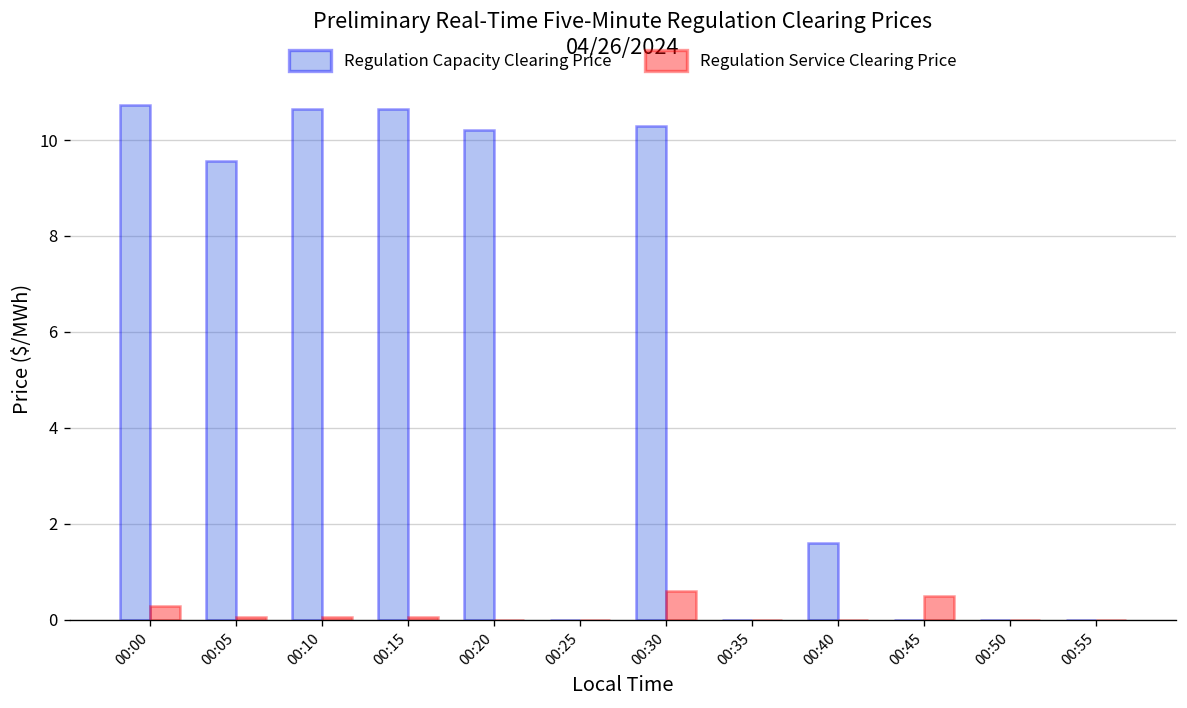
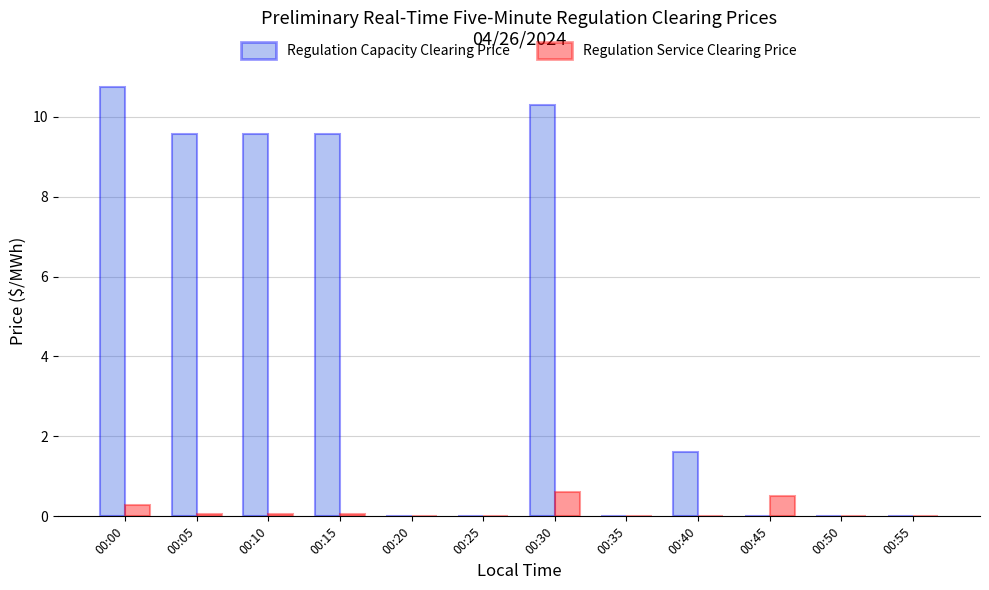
  {
    "Regulation Capacity Clearing Price": {
      "00:00": 10.7,
      "00:05": 9.6,
-     "00:10": 10.6,
-     "00:15": 10.7,
-     "00:20": 10.2,
+     "00:10": 9.6,
+     "00:15": 9.6,
+     "00:20": 0.0,
      "00:25": 0.0,
      "00:30": 10.3,
      "00:35": 0.0,
      "00:40": 1.6,
      "00:45": 0.0,
      "00:50": 0.0,
      "00:55": 0.0
    },
    "Regulation Service Clearing Price": {
      "00:00": 0.3,
      "00:20": 0.0,
      "00:25": 0.0,
      "00:30": 0.6,
      "00:35": 0.0,
      "00:40": 0.0,
      "00:45": 0.5,
      "00:50": 0.0,
      "00:55": 0.0
    }
  }
